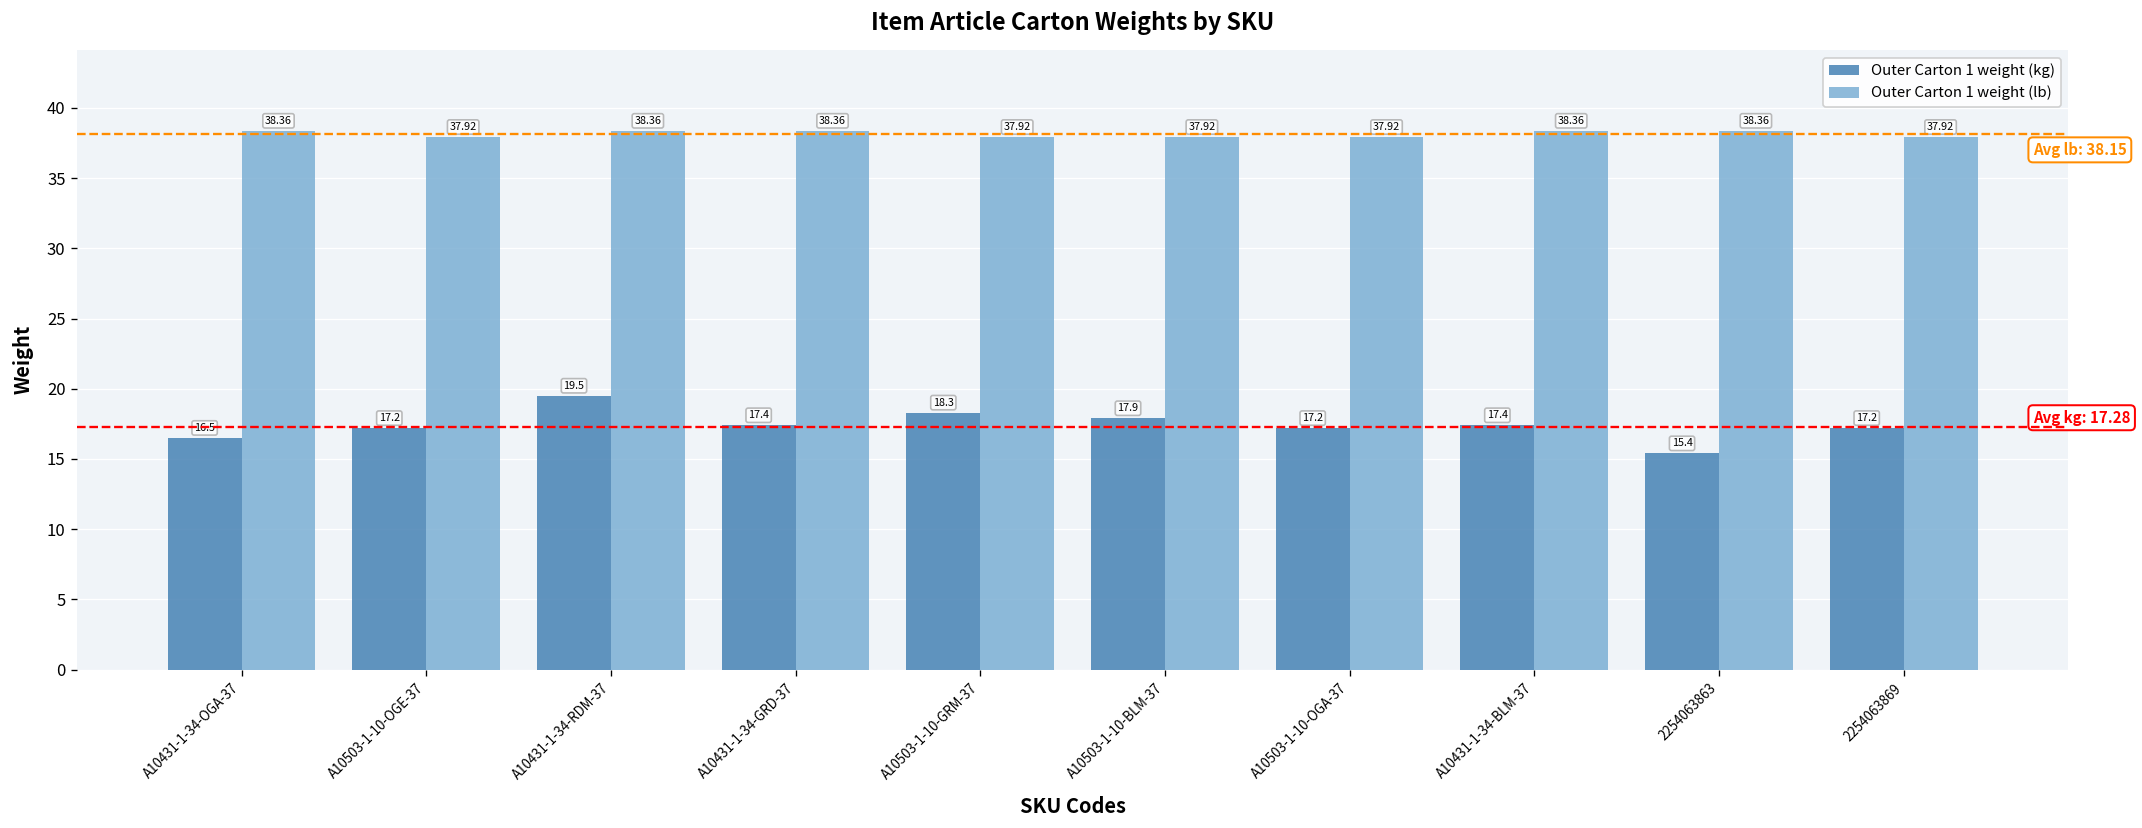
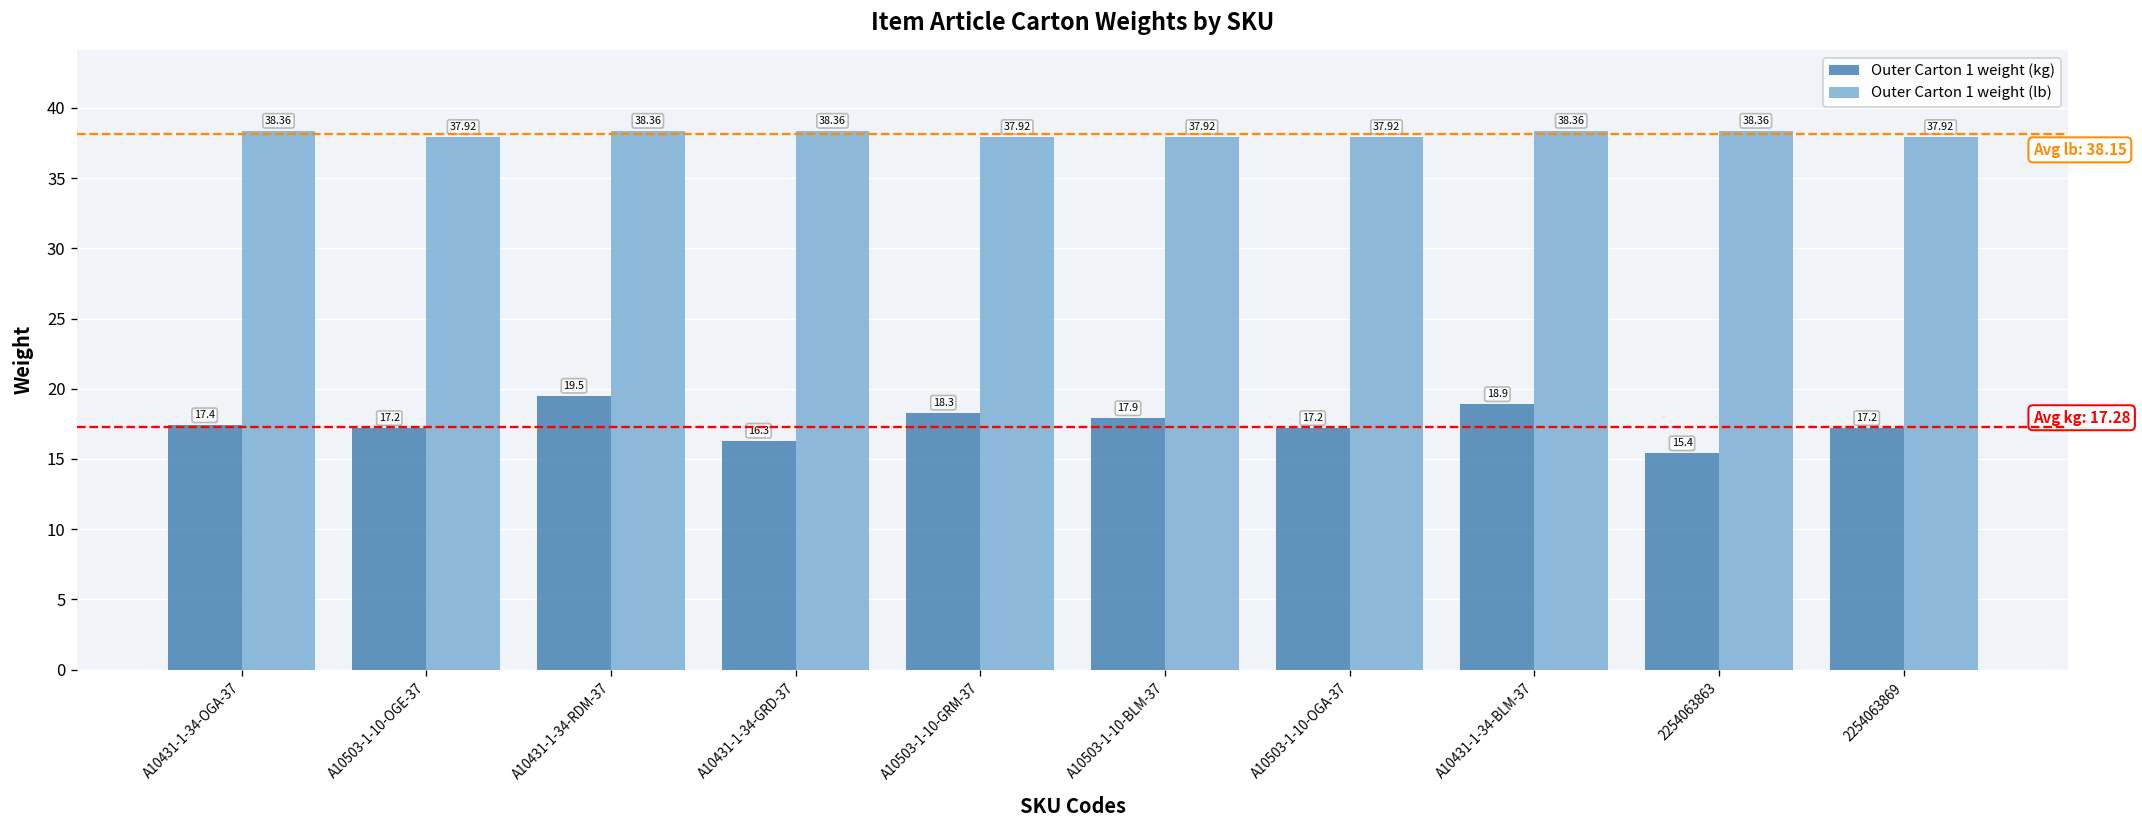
  {
    "Outer Carton 1 weight (kg)": {
-     "A10431-1-34-OGA-37": 16.5,
-     "A10431-1-34-GRD-37": 17.4,
-     "A10431-1-34-BLM-37": 17.4
+     "A10431-1-34-OGA-37": 17.4,
+     "A10431-1-34-GRD-37": 16.3,
+     "A10431-1-34-BLM-37": 18.9
    }
  }
